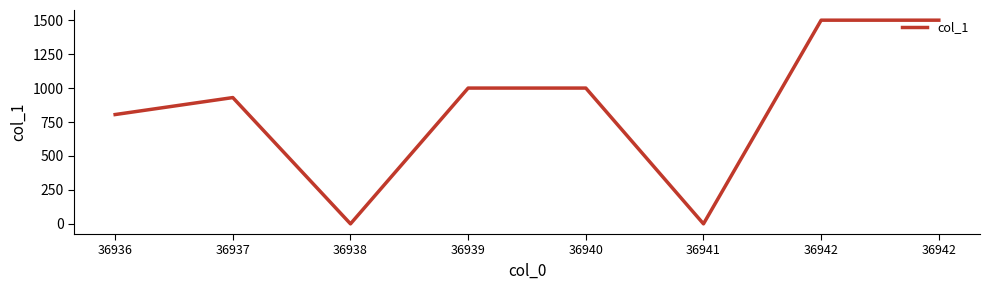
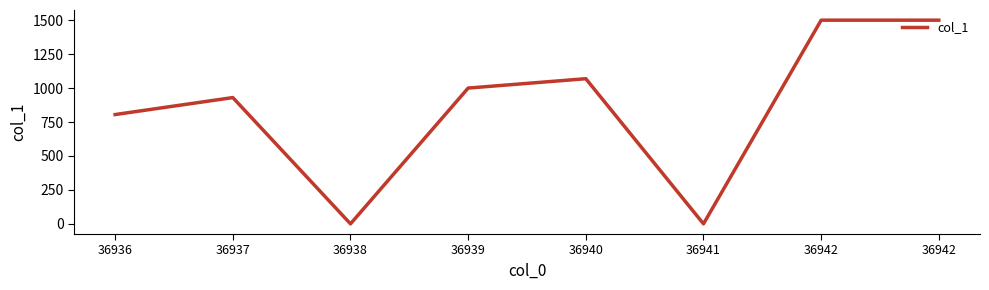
  {
    "36936": 810,
    "36937": 930,
    "36938": 0,
    "36939": 1000,
-   "36940": 1000,
+   "36940": 1070,
    "36941": 0
  }
